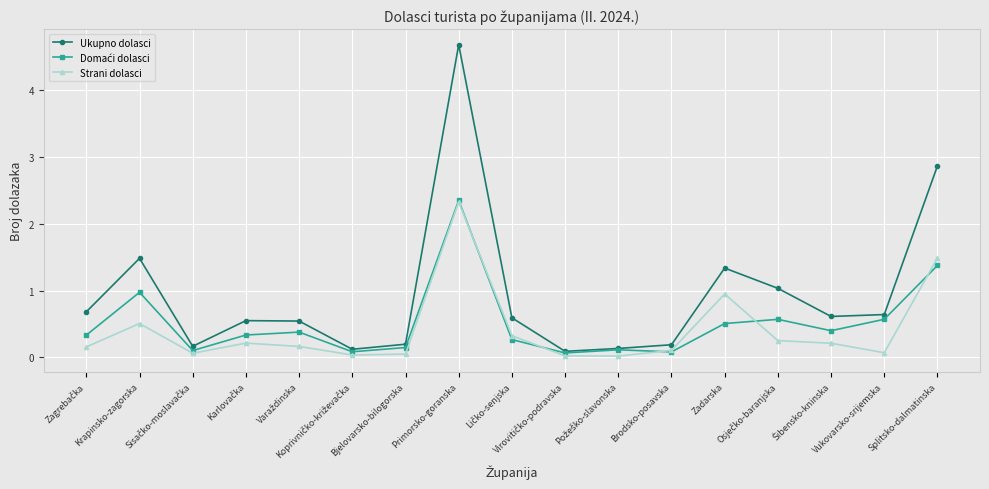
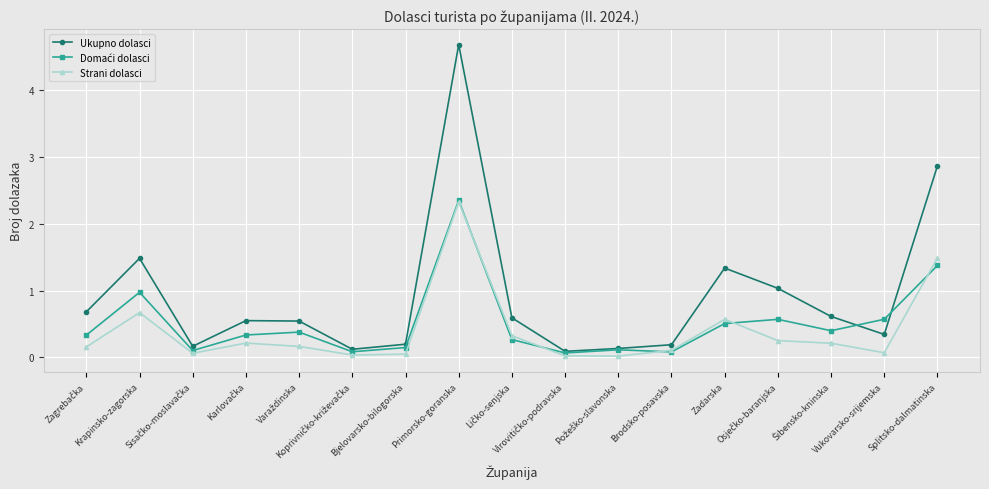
  {
    "Ukupno dolasci": {
      "Zagrebačka": 0.7,
      "Krapinsko-zagorska": 1.5,
      "Sisačko-moslavačka": 0.2,
      "Karlovačka": 0.6,
      "Varaždinska": 0.5,
      "Bjelovarsko-bilogorska": 0.2,
      "Primorsko-goranska": 4.7,
      "Ličko-senjska": 0.6,
      "Brodsko-posavska": 0.2,
      "Zadarska": 1.3,
      "Osječko-baranjska": 1.0,
      "Šibensko-kninska": 0.6,
-     "Vukovarsko-srijemska": 0.6,
+     "Vukovarsko-srijemska": 0.3,
      "Splitsko-dalmatinska": 2.9
    },
    "Domaći dolasci": {
      "Zagrebačka": 0.3,
      "Krapinsko-zagorska": 1.0,
      "Sisačko-moslavačka": 0.1,
      "Karlovačka": 0.3,
      "Varaždinska": 0.4,
      "Bjelovarsko-bilogorska": 0.1,
      "Ličko-senjska": 0.3,
      "Zadarska": 0.5,
      "Osječko-baranjska": 0.6,
      "Šibensko-kninska": 0.4,
      "Vukovarsko-srijemska": 0.6,
      "Splitsko-dalmatinska": 1.4
    },
    "Strani dolasci": {
      "Zagrebačka": 0.2,
-     "Krapinsko-zagorska": 0.5,
+     "Krapinsko-zagorska": 0.7,
      "Sisačko-moslavačka": 0.1,
      "Karlovačka": 0.2,
      "Varaždinska": 0.2,
      "Koprivničko-križevačka": 0.0,
      "Bjelovarsko-bilogorska": 0.1,
      "Ličko-senjska": 0.3,
      "Virovitičko-podravska": 0.0,
      "Požeško-slavonska": 0.0,
-     "Zadarska": 0.9,
+     "Zadarska": 0.6,
      "Osječko-baranjska": 0.3,
      "Šibensko-kninska": 0.2,
      "Vukovarsko-srijemska": 0.1,
      "Splitsko-dalmatinska": 1.5
    }
  }
